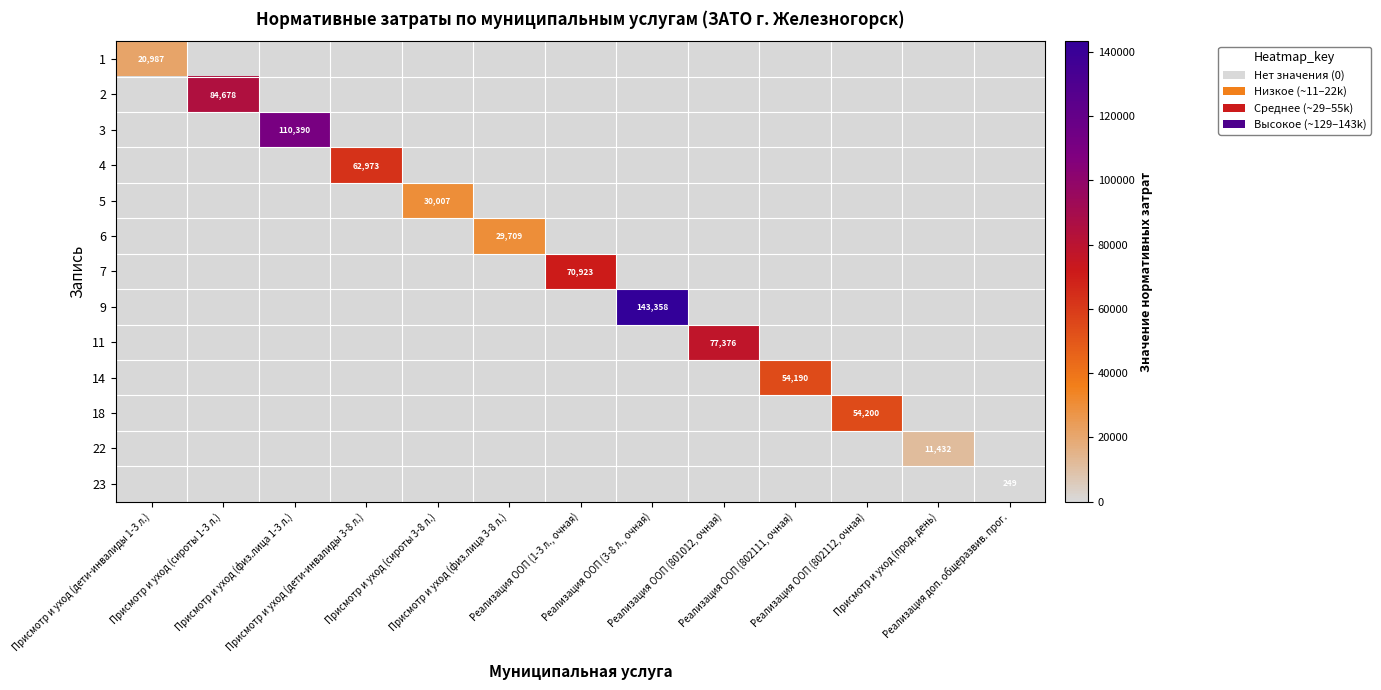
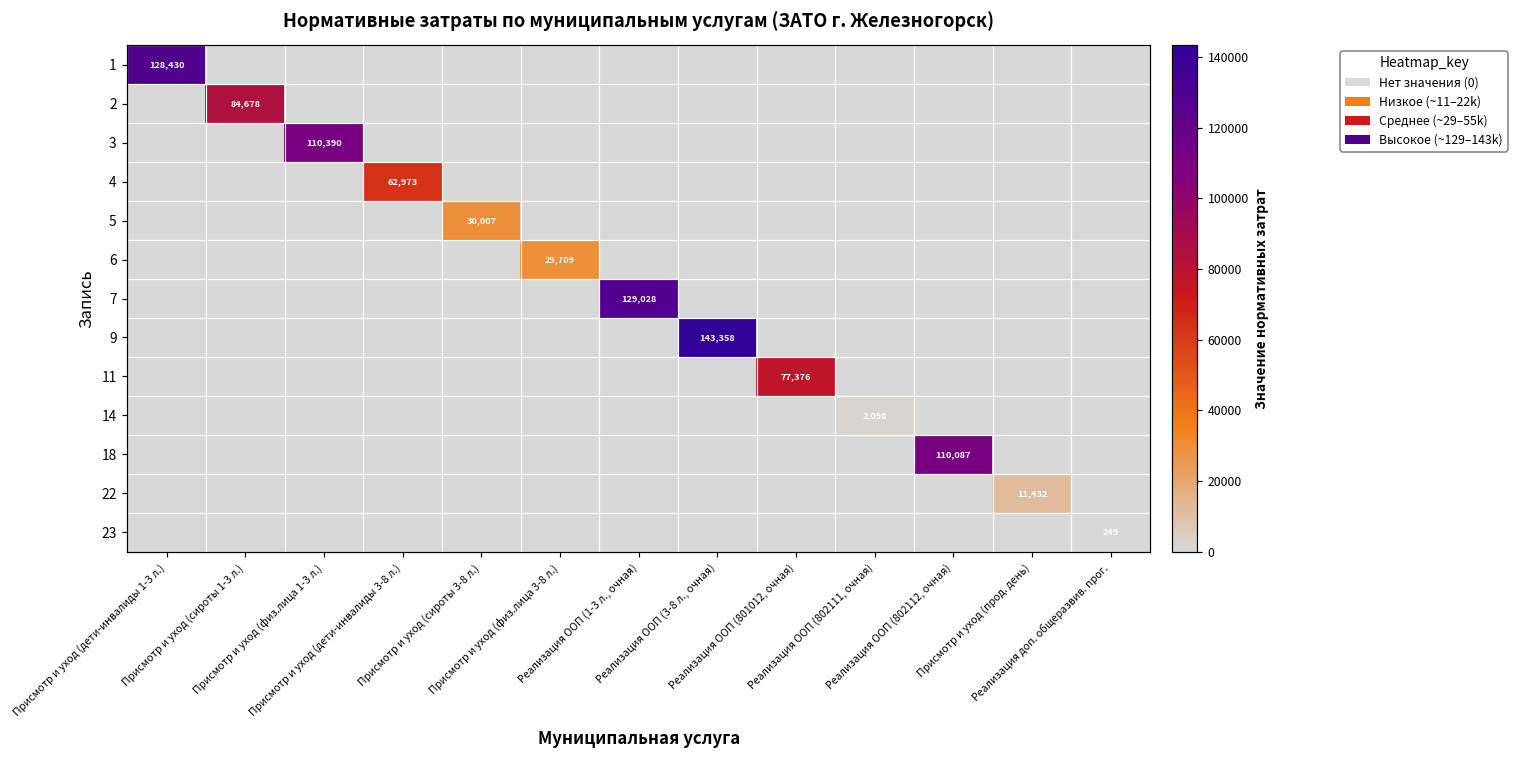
  {
    "1": {
-     "Присмотр и уход (дети-инвалиды 1-3 л.)": "20,987"
+     "Присмотр и уход (дети-инвалиды 1-3 л.)": "128,430"
    },
    "2": {
      "Присмотр и уход (сироты 1-3 л.)": "84,678"
    },
    "3": {
      "Присмотр и уход (физ.лица 1-3 л.)": "110,390"
    },
    "4": {
      "Присмотр и уход (дети-инвалиды 3-8 л.)": "62,973"
    },
    "5": {
      "Присмотр и уход (сироты 3-8 л.)": "30,007"
    },
    "6": {
      "Присмотр и уход (физ.лица 3-8 л.)": "29,709"
    },
    "7": {
-     "Реализация ООП (1-3 л., очная)": "70,923"
+     "Реализация ООП (1-3 л., очная)": "129,028"
    },
    "9": {
      "Реализация ООП (3-8 л., очная)": "143,358"
    },
    "11": {
      "Реализация ООП (801012, очная)": "77,376"
    },
    "14": {
-     "Реализация ООП (802111, очная)": "54,190"
+     "Реализация ООП (802111, очная)": "2,098"
    },
    "18": {
-     "Реализация ООП (802112, очная)": "54,200"
+     "Реализация ООП (802112, очная)": "110,087"
    },
    "22": {
      "Присмотр и уход (прод. день)": "11,432"
    }
  }
